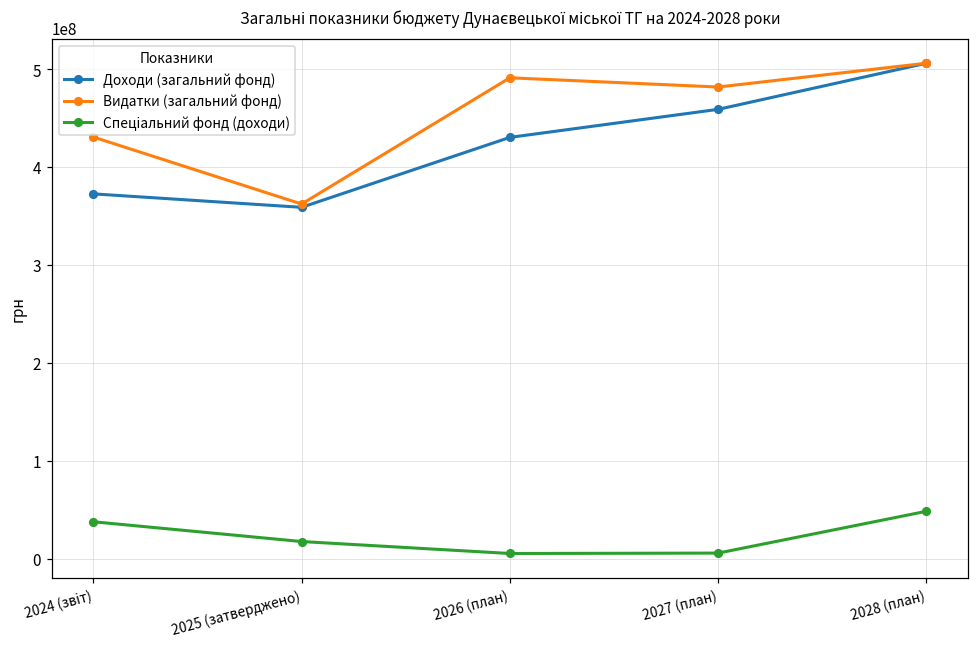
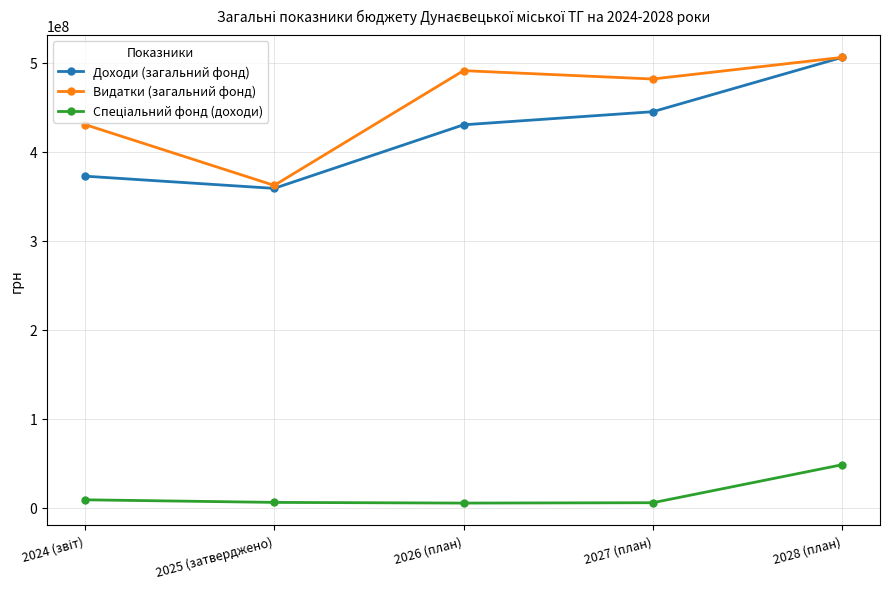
  {
    "Доходи (загальний фонд)": {
      "2024 (звіт)": 370000000,
      "2025 (затверджено)": 360000000,
      "2026 (план)": 430000000,
-     "2027 (план)": 460000000
+     "2027 (план)": 440000000
    },
    "Видатки (загальний фонд)": {
      "2024 (звіт)": 430000000,
      "2025 (затверджено)": 360000000,
      "2026 (план)": 490000000,
      "2027 (план)": 480000000
    },
    "Спеціальний фонд (доходи)": {
-     "2024 (звіт)": 40000000,
-     "2025 (затверджено)": 20000000,
+     "2024 (звіт)": 10000000,
+     "2025 (затверджено)": 10000000,
      "2026 (план)": 10000000,
      "2027 (план)": 10000000,
      "2028 (план)": 50000000
    }
  }
